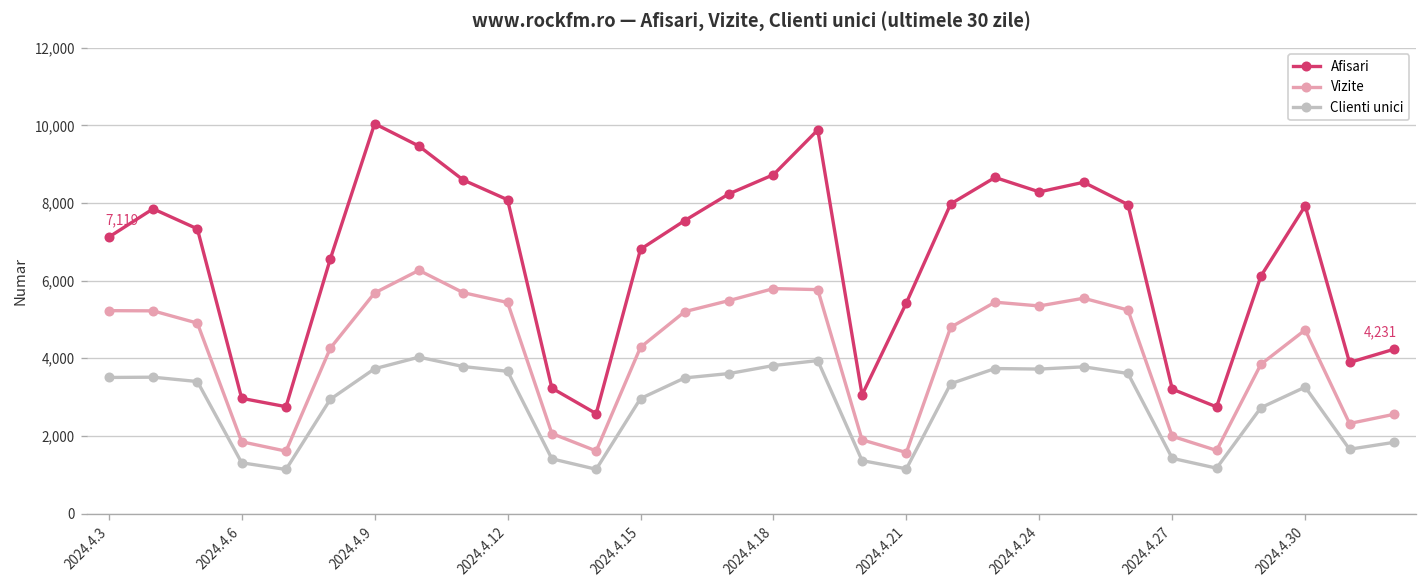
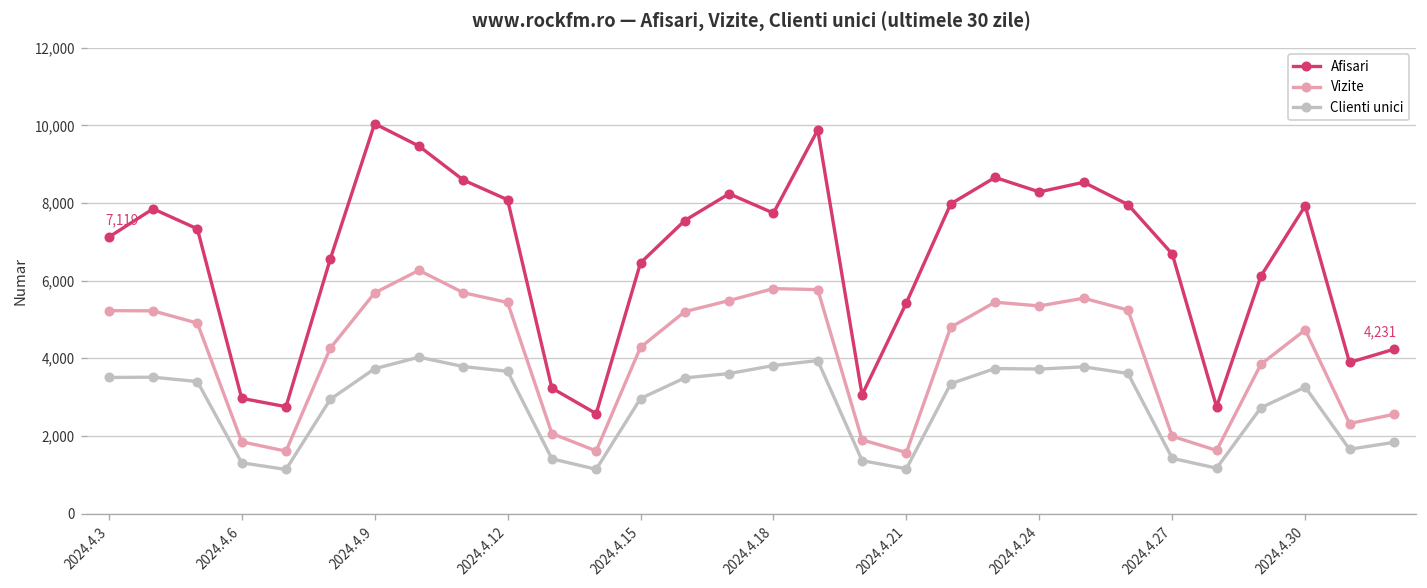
  {
    "Afisari": {
      "2024.4.6": "3,000",
      "2024.4.9": "10,000",
      "2024.4.12": "8,100",
-     "2024.4.15": "6,800",
-     "2024.4.18": "8,700",
+     "2024.4.15": "6,500",
+     "2024.4.18": "7,700",
      "2024.4.21": "5,400",
      "2024.4.24": "8,300",
-     "2024.4.27": "3,200",
+     "2024.4.27": "6,700",
      "2024.4.30": "7,900"
    }
  }
